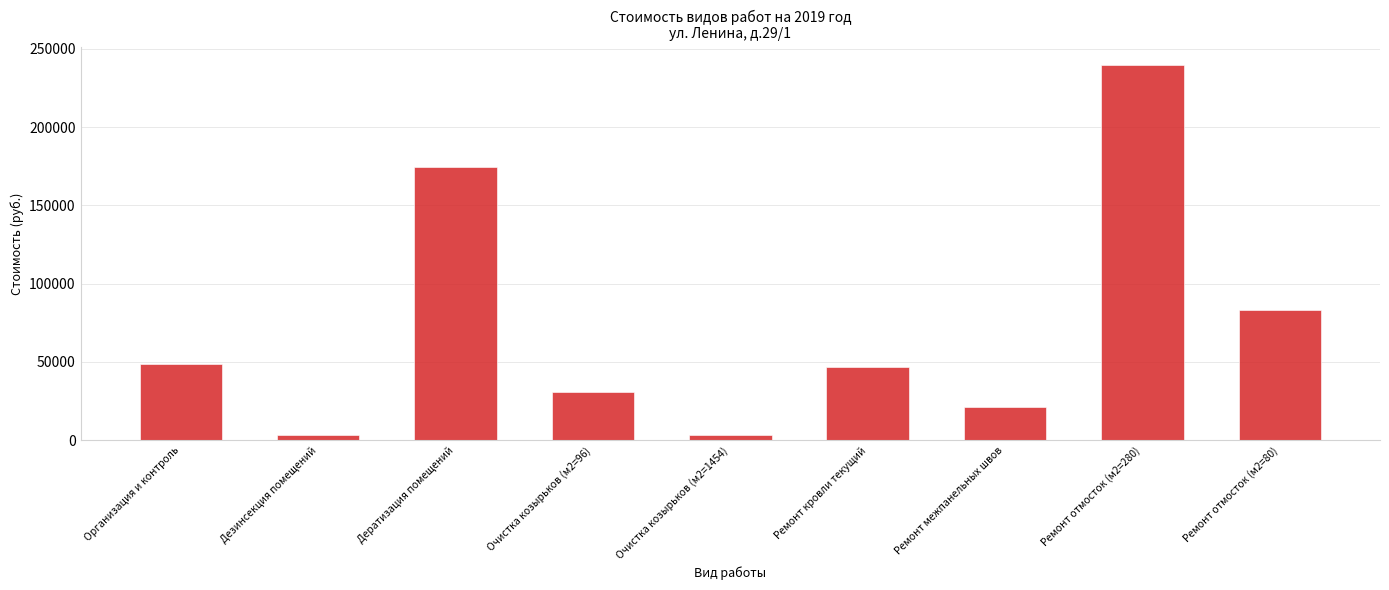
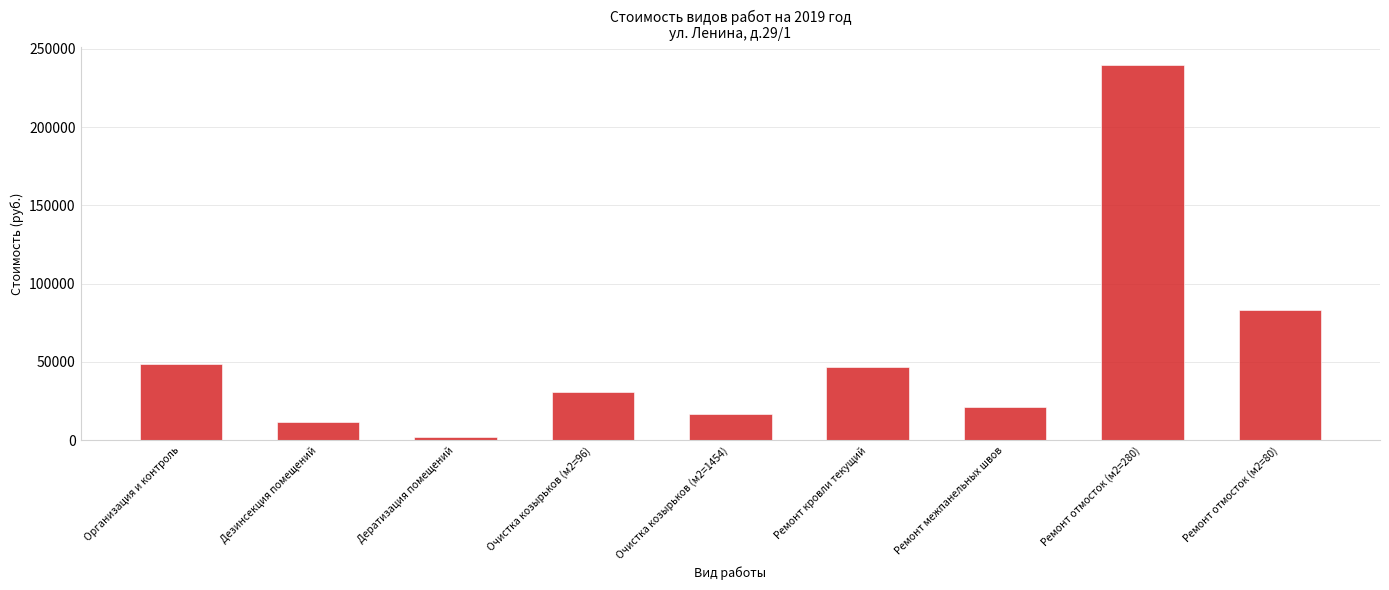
  {
    "Организация и контроль": 49000,
-   "Дезинсекция помещений": 3000,
-   "Дератизация помещений": 175000,
+   "Дезинсекция помещений": 12000,
+   "Дератизация помещений": 2000,
    "Очистка козырьков (м2=96)": 31000,
-   "Очистка козырьков (м2=1454)": 3000,
+   "Очистка козырьков (м2=1454)": 17000,
    "Ремонт кровли текущий": 47000,
    "Ремонт межпанельных швов": 22000,
    "Ремонт отмосток (м2=280)": 239000,
    "Ремонт отмосток (м2=80)": 83000
  }
